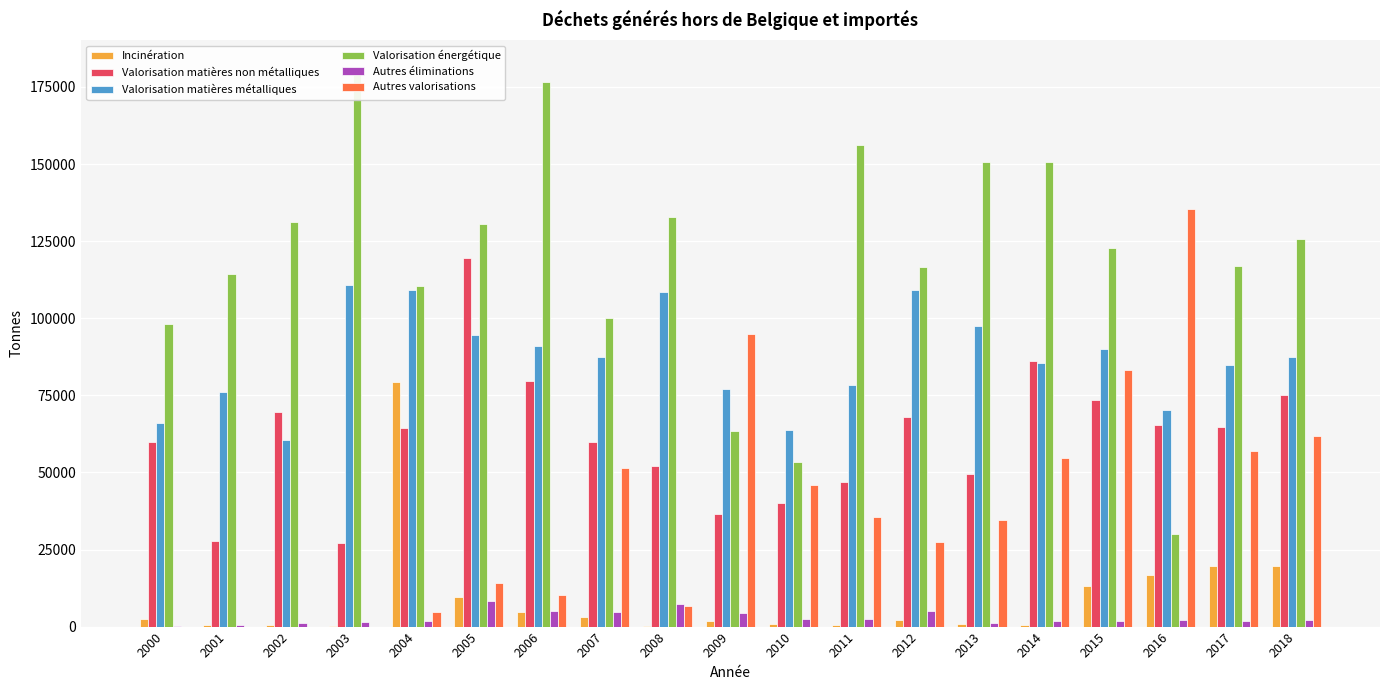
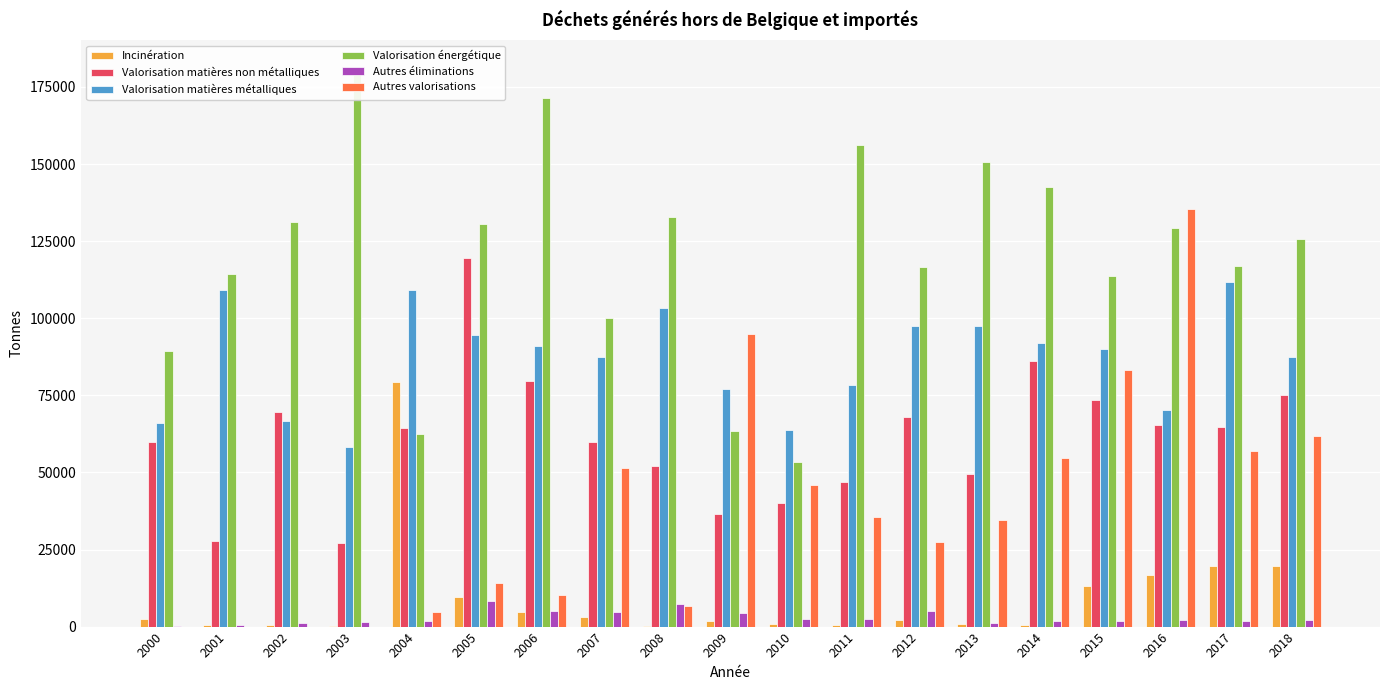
  {
    "Valorisation matières métalliques": {
      "2000": 66000,
-     "2001": 76000,
-     "2002": 61000,
-     "2003": 111000,
+     "2001": 109000,
+     "2002": 67000,
+     "2003": 58000,
      "2004": 109000,
      "2005": 95000,
      "2006": 91000,
      "2007": 87000,
-     "2008": 108000,
+     "2008": 103000,
      "2009": 77000,
      "2010": 64000,
      "2011": 78000,
-     "2012": 109000,
+     "2012": 98000,
      "2013": 97000,
-     "2014": 86000,
+     "2014": 92000,
      "2015": 90000,
      "2016": 70000,
-     "2017": 85000,
+     "2017": 112000,
      "2018": 88000
    },
    "Valorisation énergétique": {
-     "2000": 98000,
+     "2000": 89000,
      "2001": 114000,
      "2002": 131000,
-     "2004": 110000,
+     "2004": 62000,
      "2005": 131000,
-     "2006": 177000,
+     "2006": 172000,
      "2007": 100000,
      "2008": 133000,
      "2009": 63000,
      "2010": 53000,
      "2011": 156000,
      "2012": 117000,
      "2013": 151000,
-     "2014": 151000,
-     "2015": 123000,
-     "2016": 30000,
+     "2014": 143000,
+     "2015": 114000,
+     "2016": 129000,
      "2017": 117000,
      "2018": 126000
    },
    "Autres éliminations": {
      "2002": 1000,
      "2003": 1000,
      "2004": 2000,
      "2005": 8000,
      "2006": 5000,
      "2007": 5000,
      "2008": 7000,
      "2009": 4000,
      "2010": 3000,
      "2011": 3000,
      "2012": 5000,
      "2013": 1000,
      "2014": 2000,
      "2015": 2000,
      "2016": 2000,
      "2017": 2000,
      "2018": 2000
    }
  }
